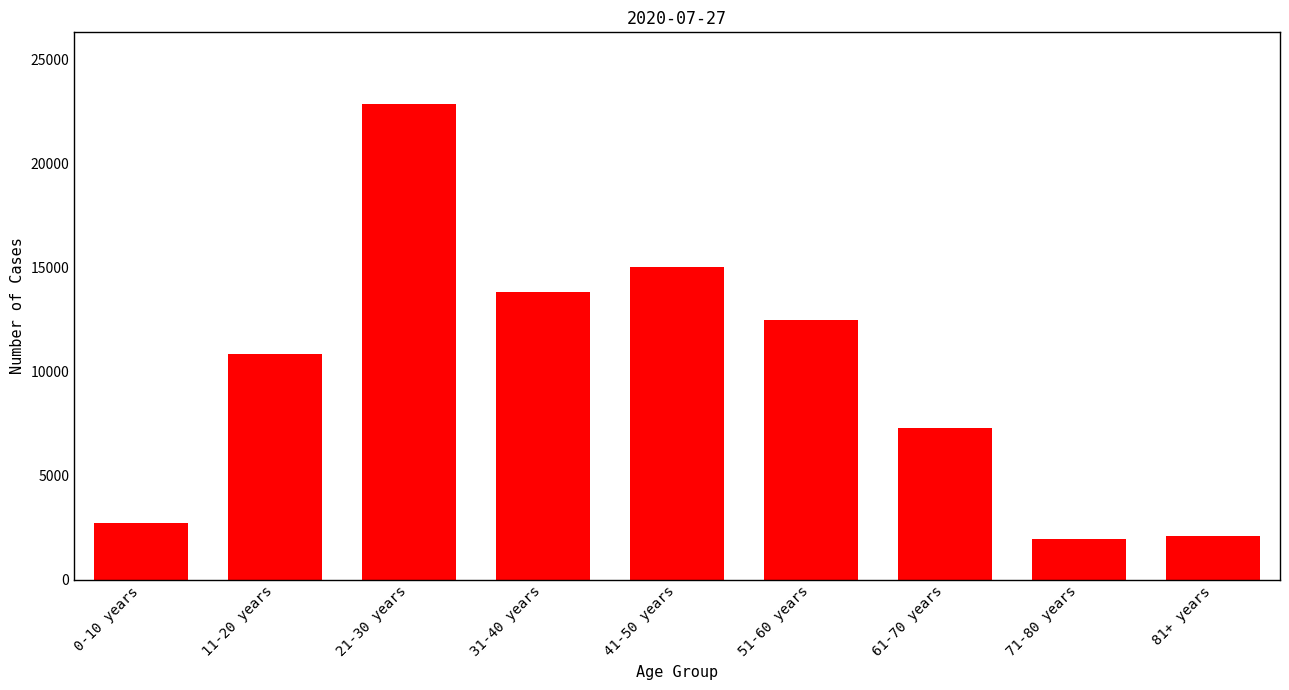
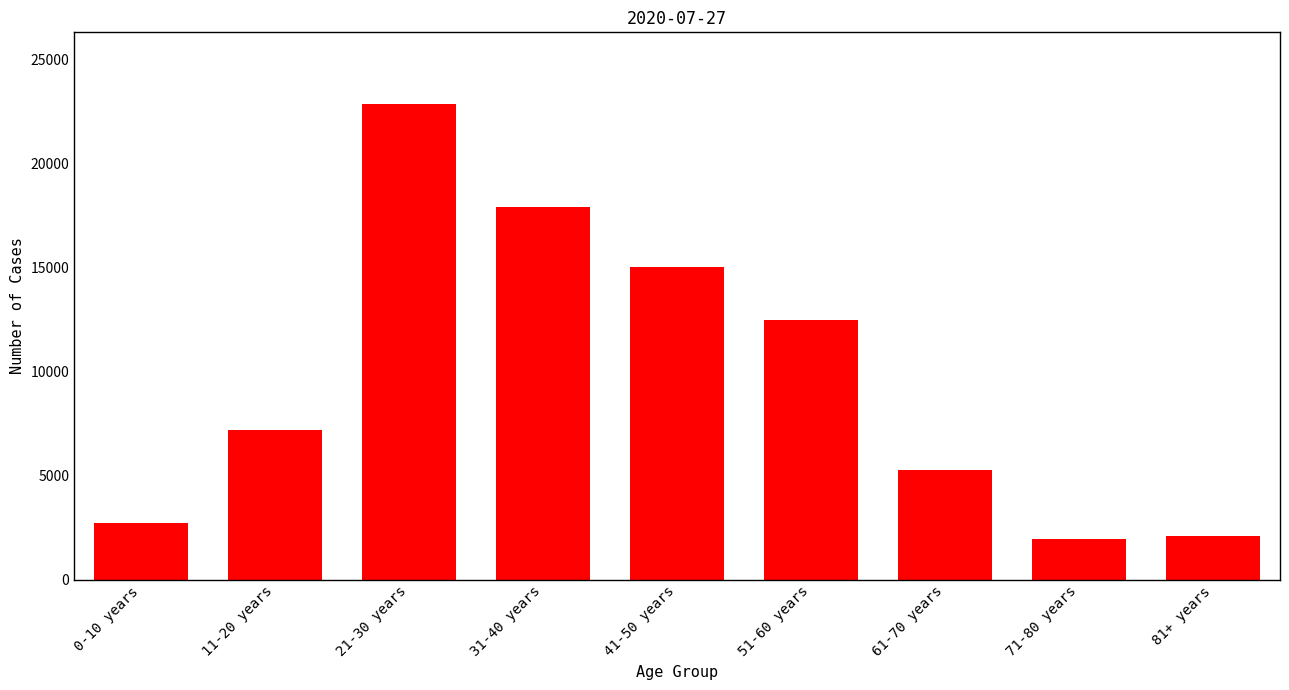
  {
    "0-10 years": 2700,
-   "11-20 years": 10900,
+   "11-20 years": 7200,
    "21-30 years": 22900,
-   "31-40 years": 13800,
+   "31-40 years": 17900,
    "41-50 years": 15000,
    "51-60 years": 12500,
-   "61-70 years": 7300,
+   "61-70 years": 5300,
    "71-80 years": 2000,
    "81+ years": 2100
  }
